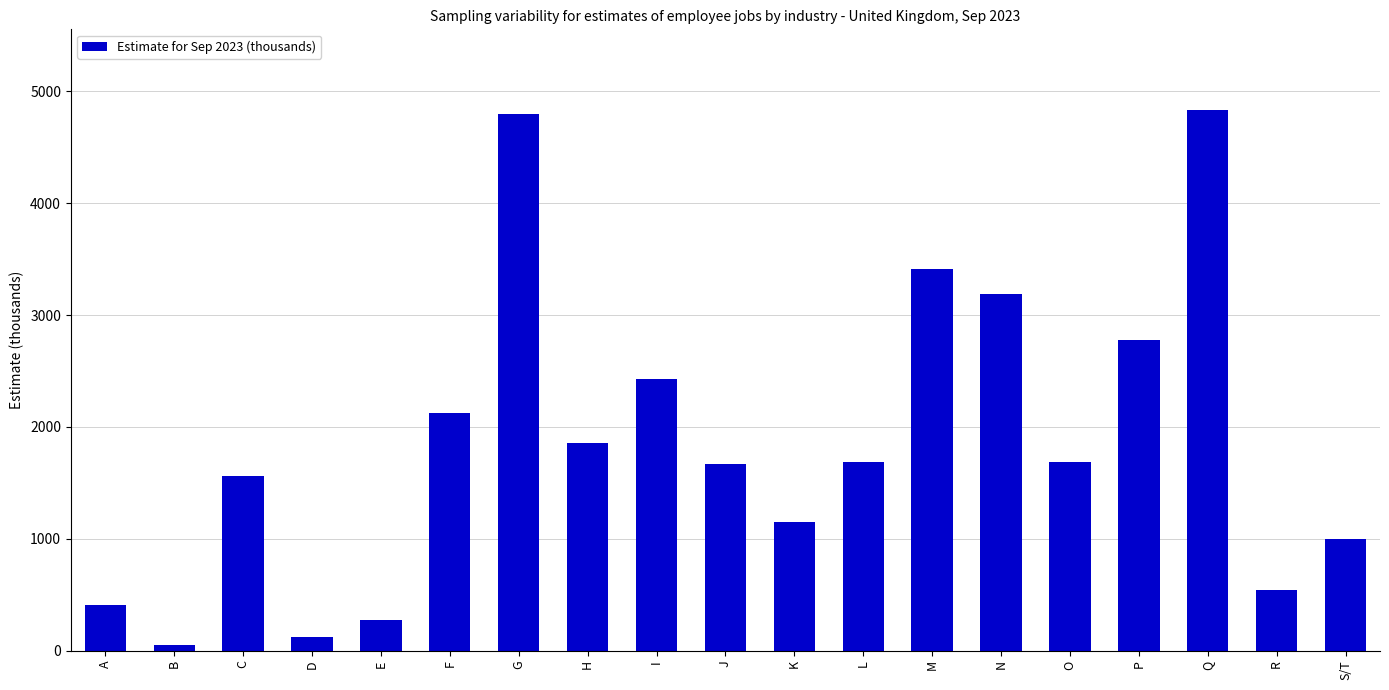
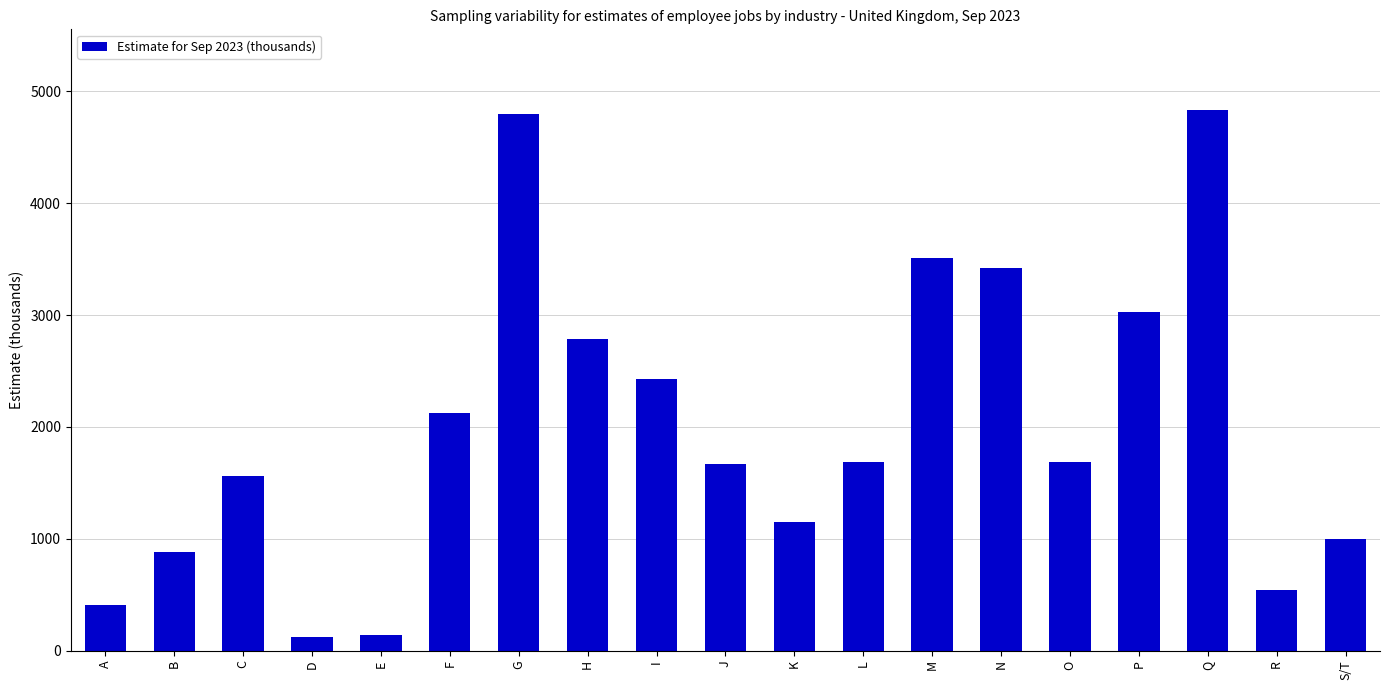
  {
    "A": 410,
-   "B": 50,
+   "B": 890,
    "C": 1560,
    "D": 120,
-   "E": 270,
+   "E": 140,
    "F": 2120,
    "G": 4800,
-   "H": 1860,
+   "H": 2780,
    "I": 2430,
    "J": 1670,
    "K": 1150,
    "L": 1680,
-   "M": 3410,
-   "N": 3190,
+   "M": 3510,
+   "N": 3420,
    "O": 1680,
-   "P": 2780,
+   "P": 3020,
    "Q": 4830,
    "R": 540,
    "S/T": 1000
  }
